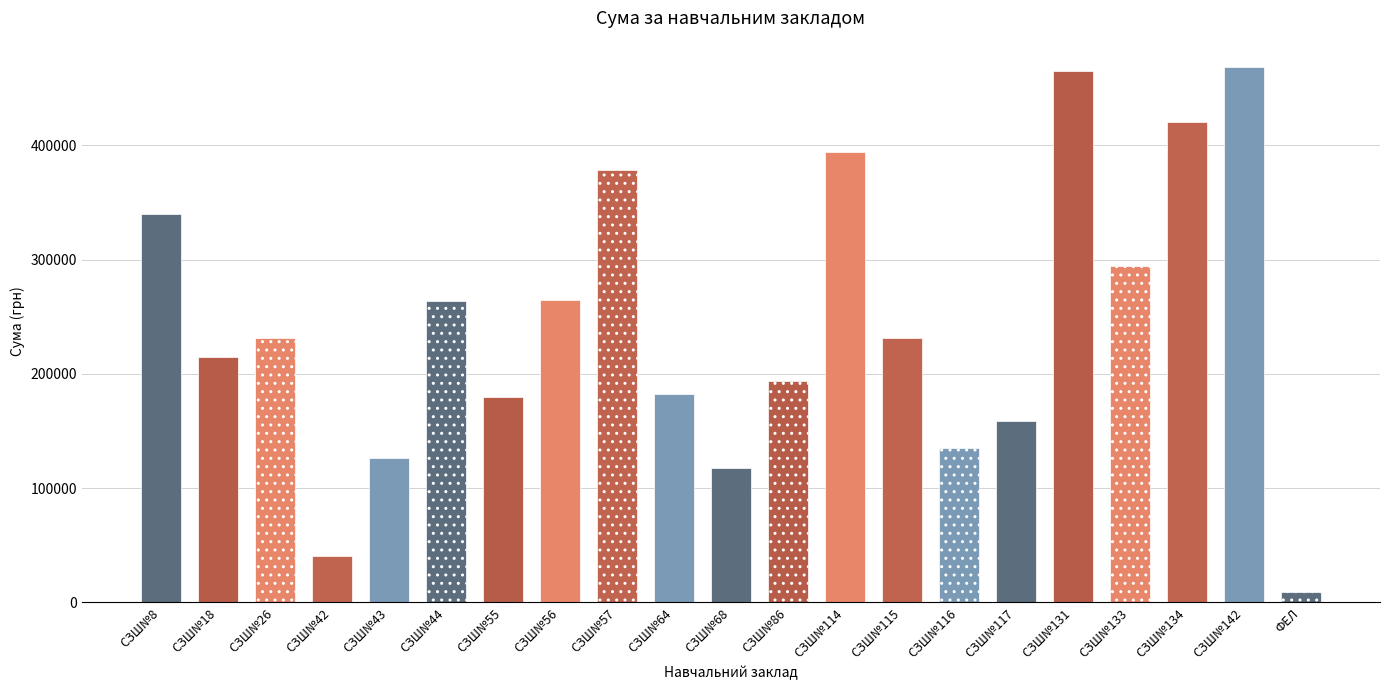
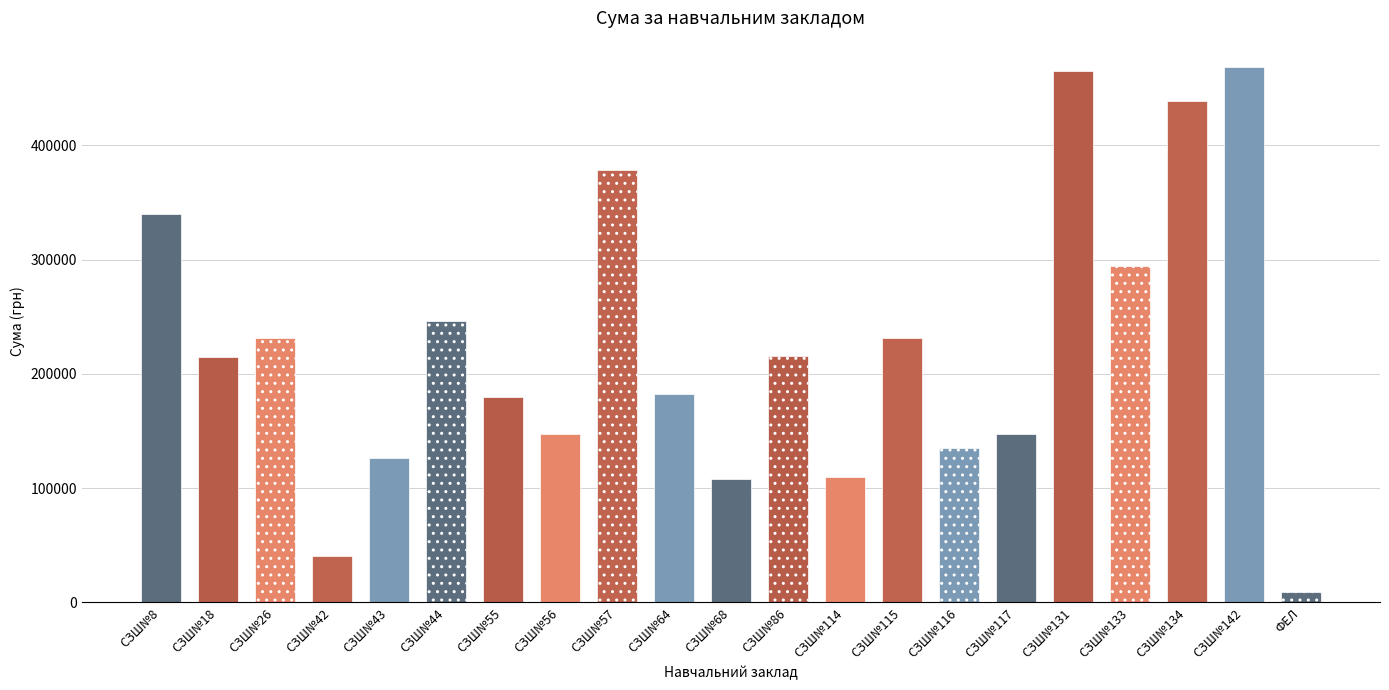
  {
    "СЗШ№8": 340000,
    "СЗШ№18": 215000,
    "СЗШ№26": 232000,
    "СЗШ№42": 40000,
    "СЗШ№43": 127000,
-   "СЗШ№44": 264000,
+   "СЗШ№44": 246000,
    "СЗШ№55": 179000,
-   "СЗШ№56": 265000,
+   "СЗШ№56": 147000,
    "СЗШ№57": 379000,
    "СЗШ№64": 182000,
-   "СЗШ№68": 118000,
-   "СЗШ№86": 194000,
-   "СЗШ№114": 395000,
+   "СЗШ№68": 108000,
+   "СЗШ№86": 216000,
+   "СЗШ№114": 110000,
    "СЗШ№115": 231000,
    "СЗШ№116": 135000,
-   "СЗШ№117": 159000,
+   "СЗШ№117": 147000,
    "СЗШ№131": 465000,
    "СЗШ№133": 294000,
-   "СЗШ№134": 420000,
+   "СЗШ№134": 439000,
    "СЗШ№142": 468000,
    "ФЕЛ": 10000
  }
